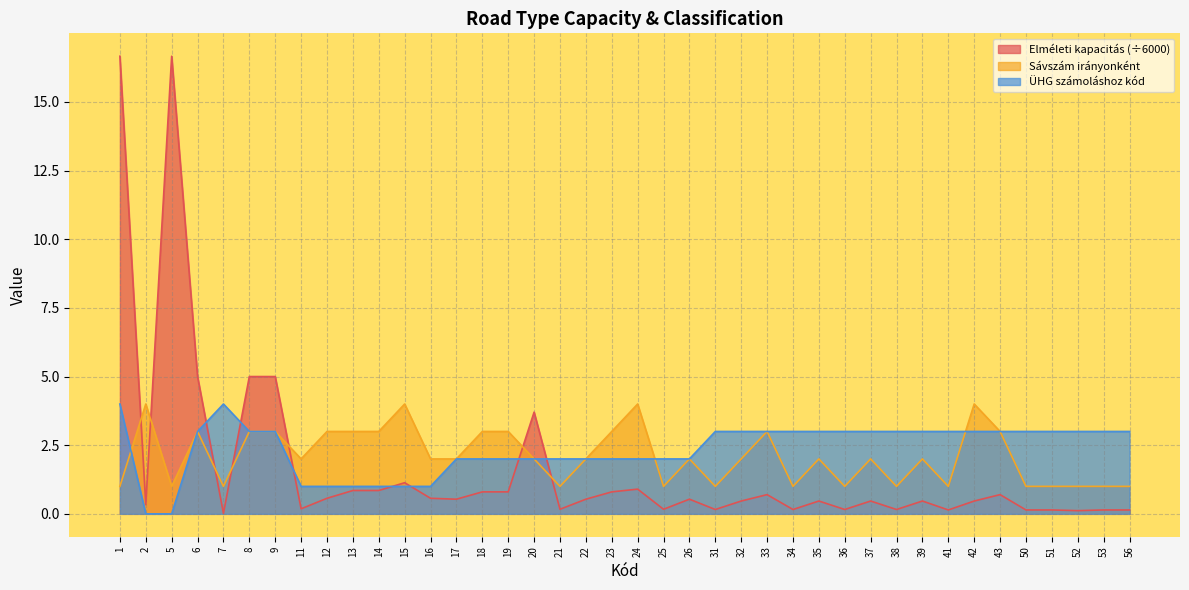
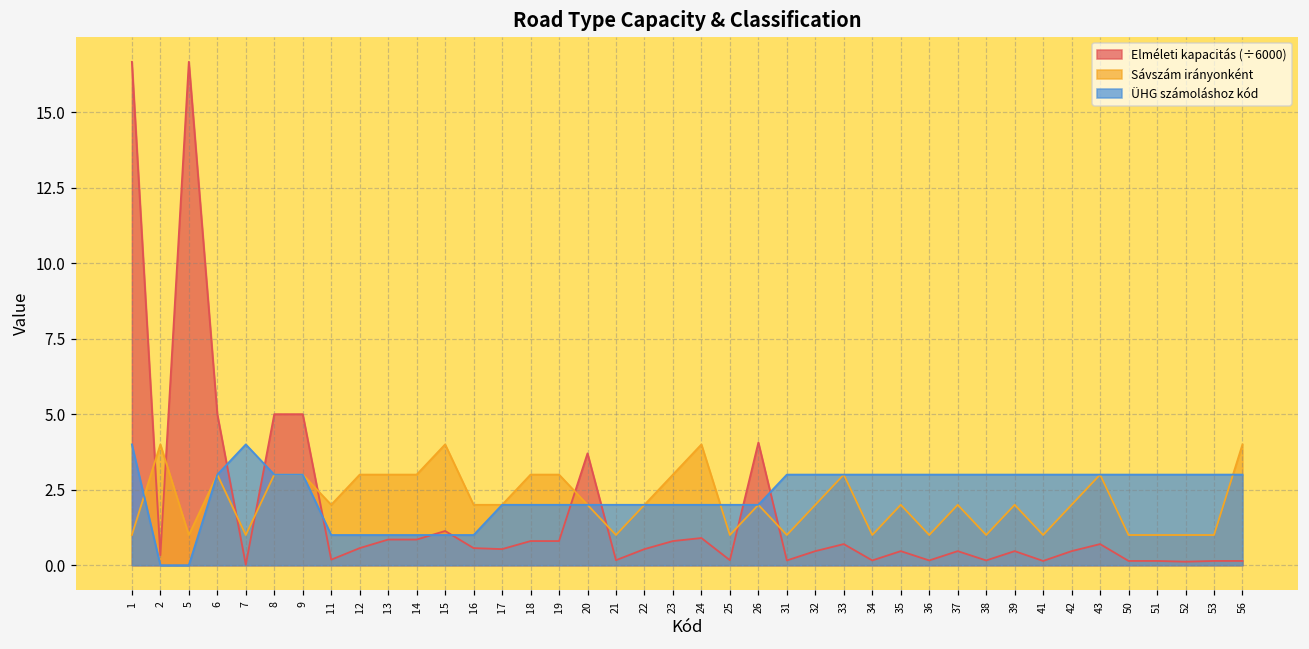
  {
    "Elméleti kapacitás (÷6000)": {
      "1": 16.7,
      "2": 0.3,
      "5": 16.7,
      "6": 5.0,
      "7": 0.0,
      "8": 5.0,
      "9": 5.0,
      "11": 0.2,
      "12": 0.6,
      "13": 0.9,
      "14": 0.9,
      "15": 1.1,
      "16": 0.6,
      "17": 0.5,
      "18": 0.8,
      "19": 0.8,
      "20": 3.7,
      "21": 0.2,
      "22": 0.5,
      "23": 0.8,
      "24": 0.9,
      "25": 0.2,
-     "26": 0.5,
+     "26": 4.1,
      "31": 0.2,
      "32": 0.5,
      "33": 0.7,
      "34": 0.2,
      "35": 0.5,
      "36": 0.2,
      "37": 0.5,
      "38": 0.2,
      "39": 0.5,
      "41": 0.1,
      "42": 0.5,
      "43": 0.7,
      "50": 0.1,
      "51": 0.1,
      "52": 0.1,
      "53": 0.1,
      "56": 0.1
    },
    "Sávszám irányonként": {
      "1": 1,
      "2": 4,
      "5": 1,
      "7": 1,
      "11": 2,
      "12": 3,
      "13": 3,
      "14": 3,
      "15": 4,
      "16": 2,
      "18": 3,
      "19": 3,
      "21": 1,
      "23": 3,
      "24": 4,
      "25": 1,
      "31": 1,
      "32": 2,
      "34": 1,
      "35": 2,
      "36": 1,
      "37": 2,
      "38": 1,
      "39": 2,
      "41": 1,
-     "42": 4,
+     "42": 2,
      "50": 1,
      "51": 1,
      "52": 1,
      "53": 1,
-     "56": 1
+     "56": 4
    },
    "ÜHG számoláshoz kód": {
      "1": 4.0,
      "2": 0.0,
      "5": 0.0,
      "7": 4.0,
      "11": 1.0,
      "12": 1.0,
      "13": 1.0,
      "14": 1.0,
      "15": 1.0,
      "16": 1.0,
      "18": 2.0,
      "19": 2.0,
      "21": 2.0,
      "23": 2.0,
      "24": 2.0,
      "25": 2.0,
      "31": 3.0,
      "32": 3.0,
      "34": 3.0,
      "35": 3.0,
      "36": 3.0,
      "37": 3.0,
      "38": 3.0,
      "39": 3.0,
      "41": 3.0,
      "42": 3.0,
      "50": 3.0,
      "51": 3.0,
      "52": 3.0,
      "53": 3.0,
      "56": 3.0
    }
  }
